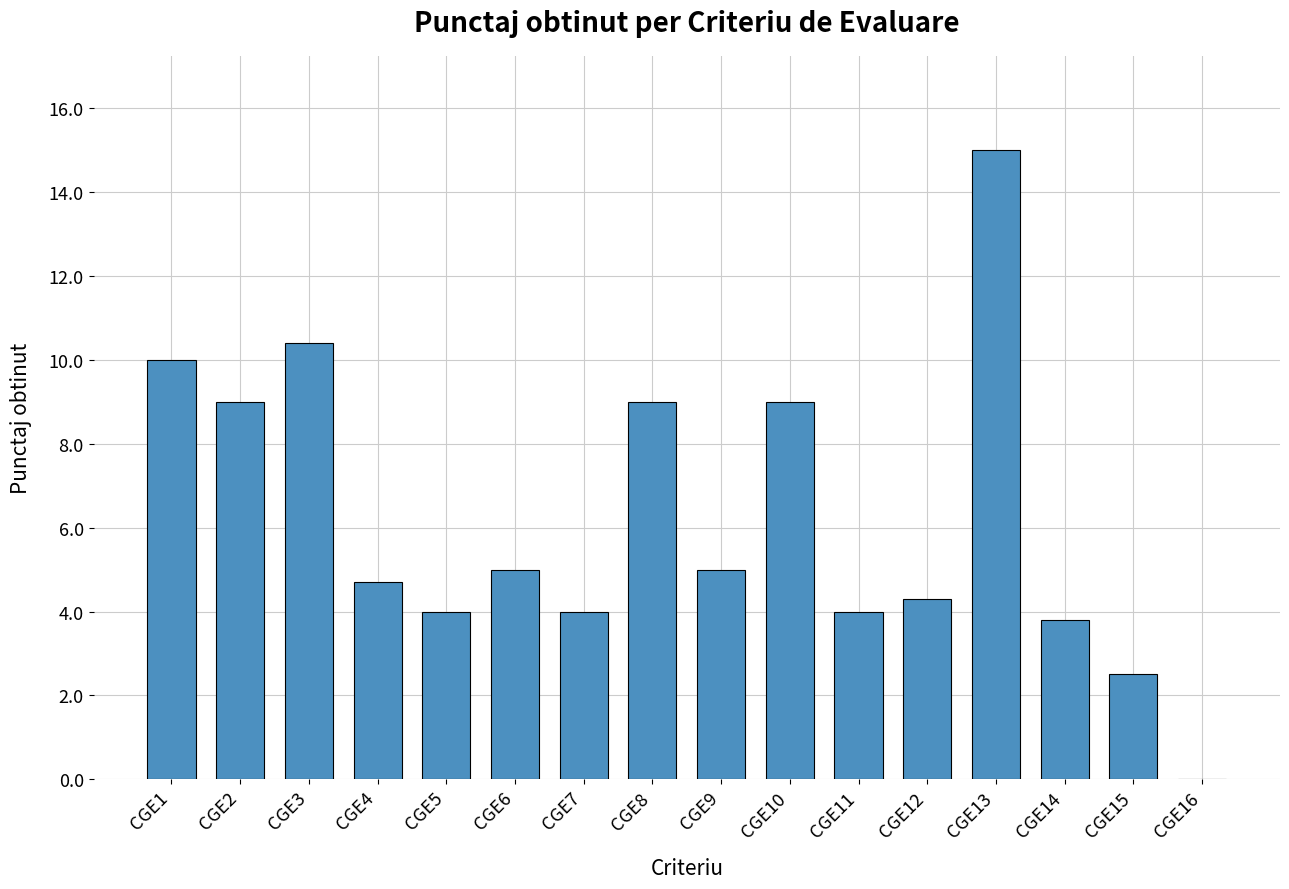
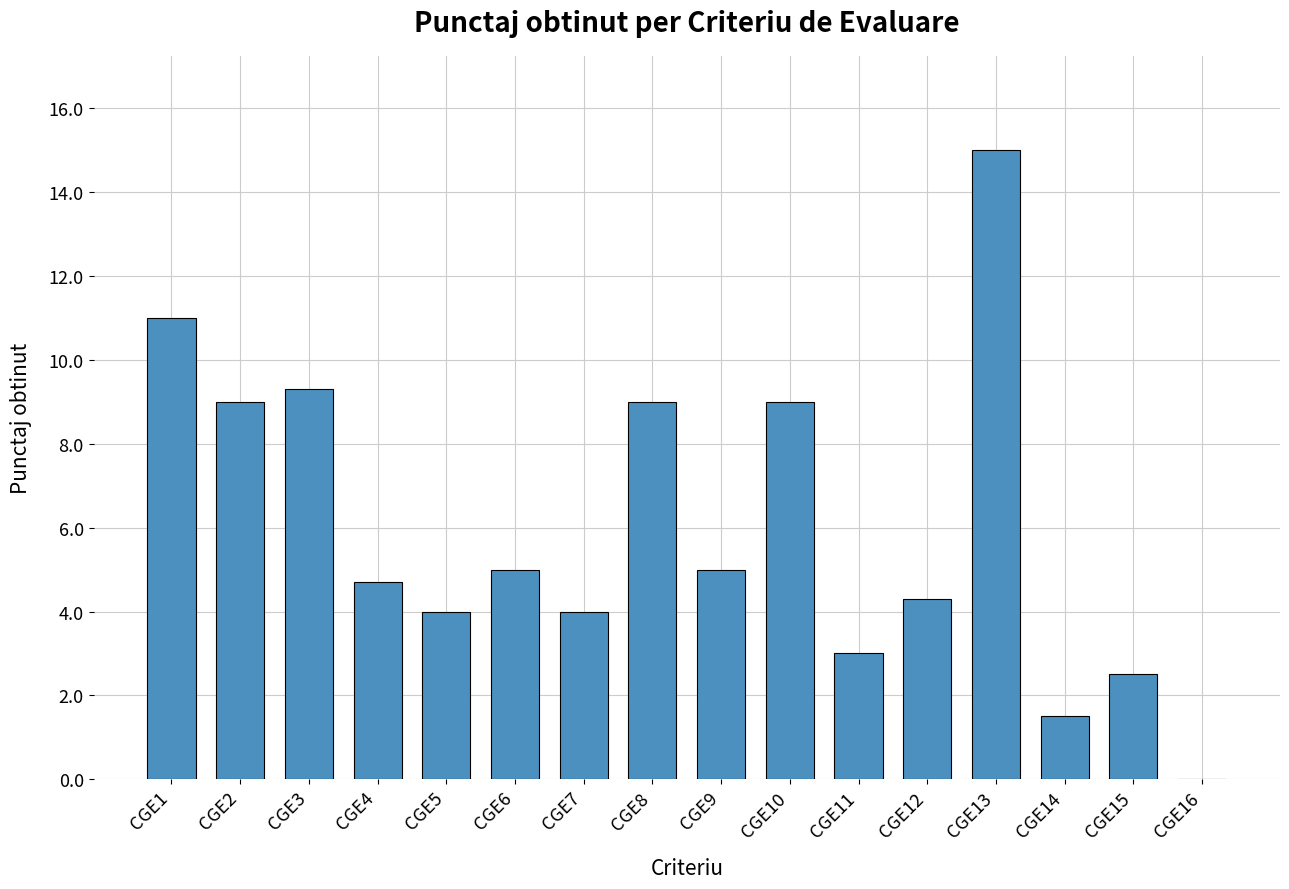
  {
-   "CGE1": 10,
+   "CGE1": 11,
    "CGE2": 9.0,
-   "CGE3": 10.4,
+   "CGE3": 9.3,
    "CGE4": 4.7,
    "CGE5": 4.0,
    "CGE6": 5.0,
    "CGE7": 4.0,
    "CGE8": 9.0,
    "CGE9": 5.0,
    "CGE10": 9.0,
-   "CGE11": 4,
+   "CGE11": 3,
    "CGE12": 4.3,
    "CGE13": 15.0,
-   "CGE14": 3.8,
+   "CGE14": 1.5,
    "CGE15": 2.5,
    "CGE16": 0.0
  }
